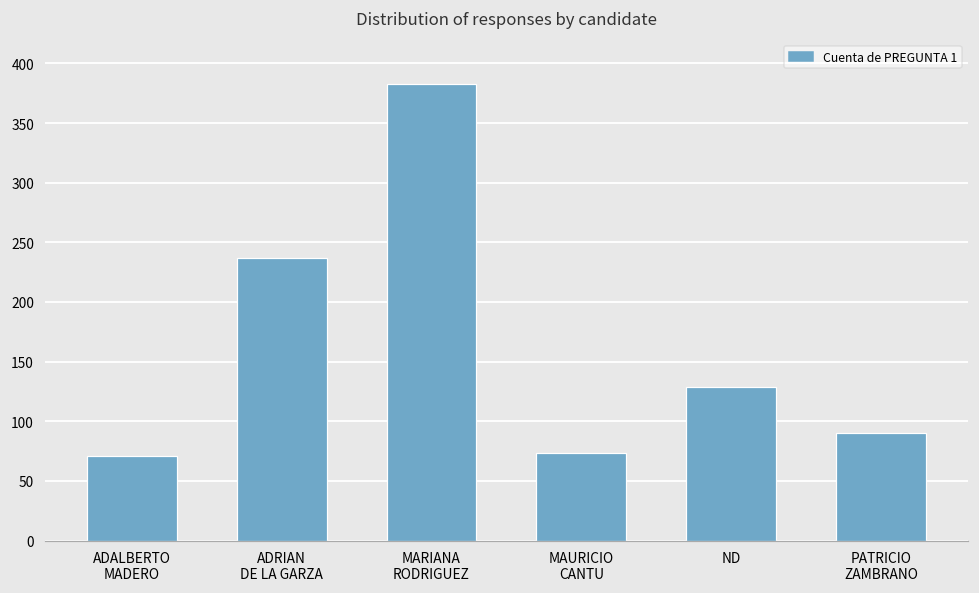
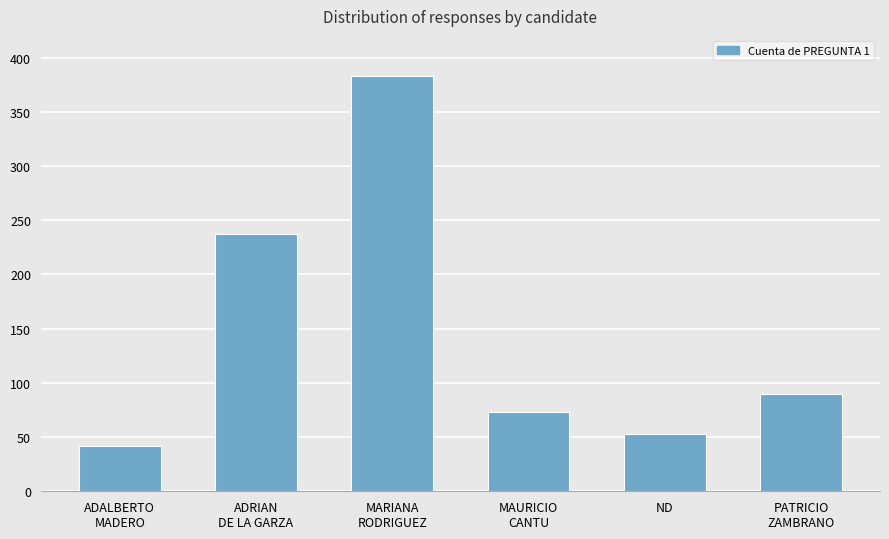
  {
-   "ADALBERTO MADERO": 71,
+   "ADALBERTO MADERO": 42,
    "ADRIAN DE LA GARZA": 237,
    "MARIANA RODRIGUEZ": 383,
    "MAURICIO CANTU": 73,
-   "ND": 129,
+   "ND": 53,
    "PATRICIO ZAMBRANO": 90
  }
